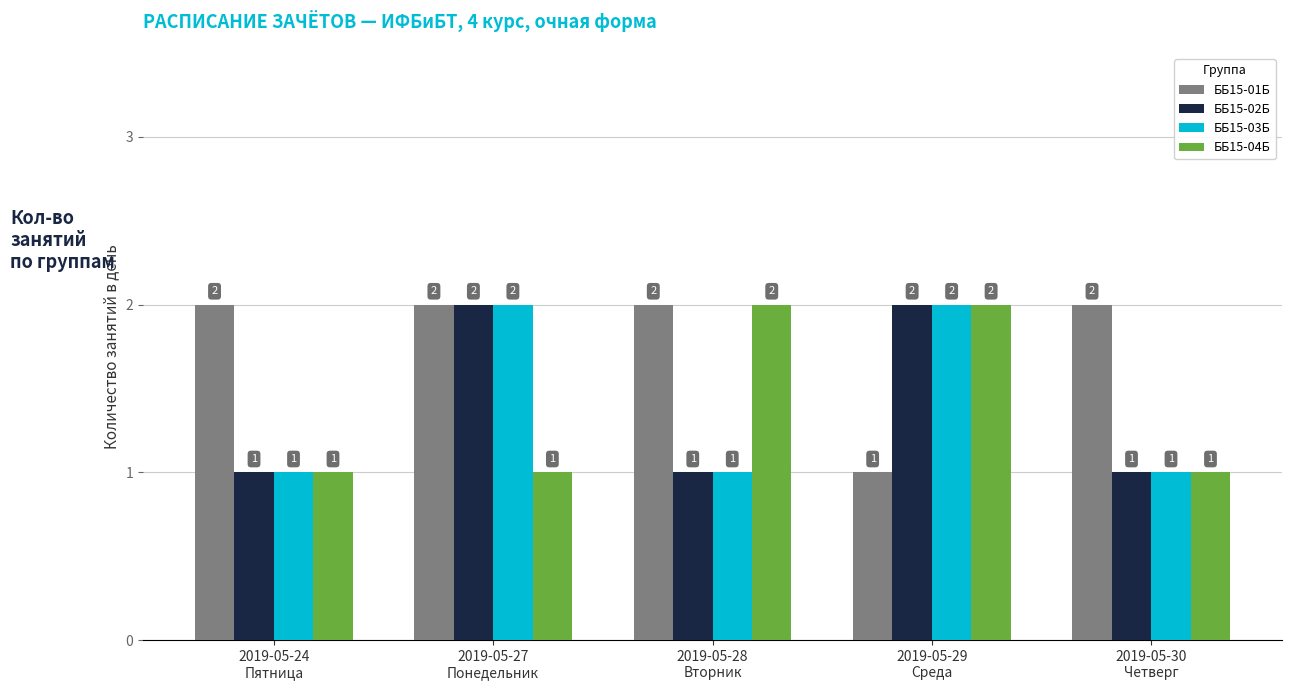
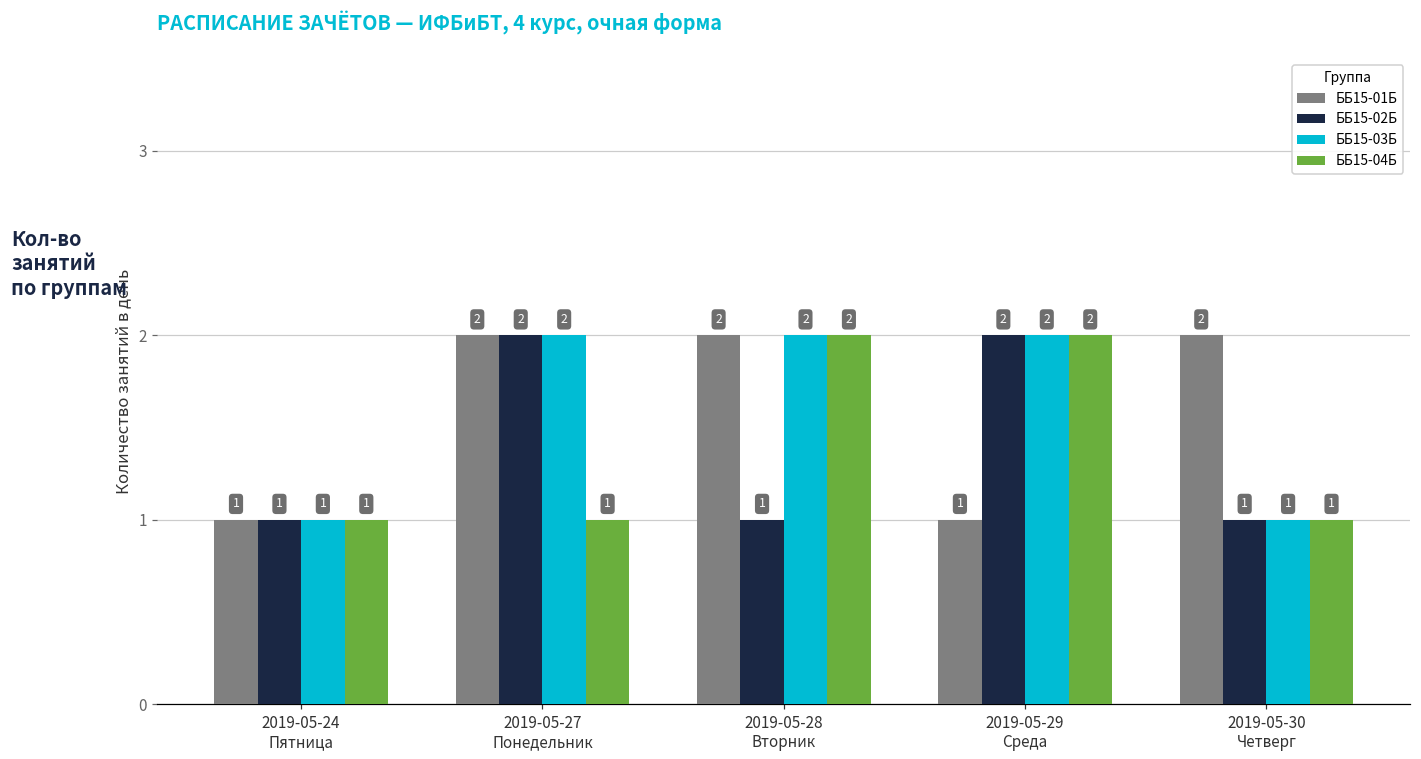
  {
    "ББ15-01Б": {
-     "2019-05-24 Пятница": 2
+     "2019-05-24 Пятница": 1
    },
    "ББ15-03Б": {
-     "2019-05-28 Вторник": 1
+     "2019-05-28 Вторник": 2
    }
  }
